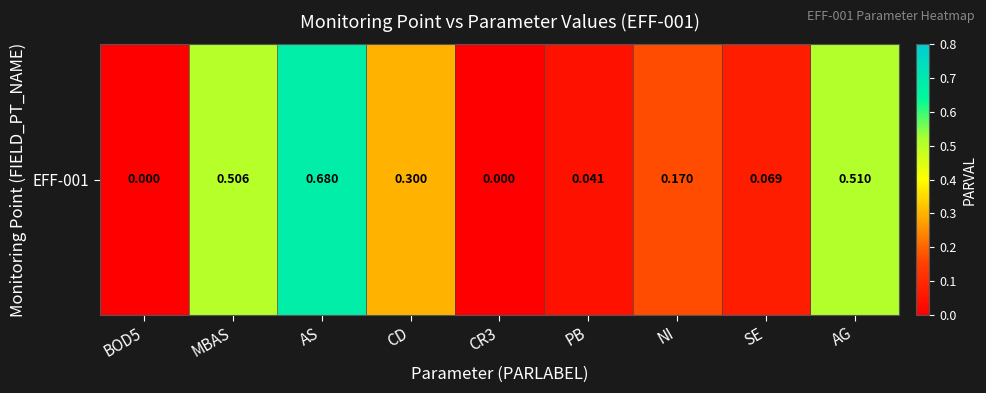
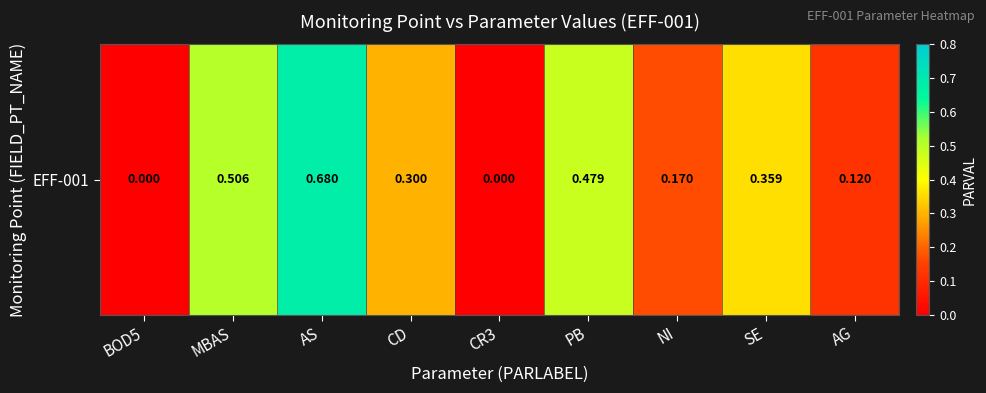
  {
    "EFF-001": {
      "BOD5": 0.000,
      "MBAS": 0.506,
      "AS": 0.680,
      "CD": 0.300,
      "CR3": 0.000,
-     "PB": 0.041,
+     "PB": 0.479,
      "NI": 0.170,
-     "SE": 0.069,
-     "AG": 0.510
+     "SE": 0.359,
+     "AG": 0.120
    }
  }
